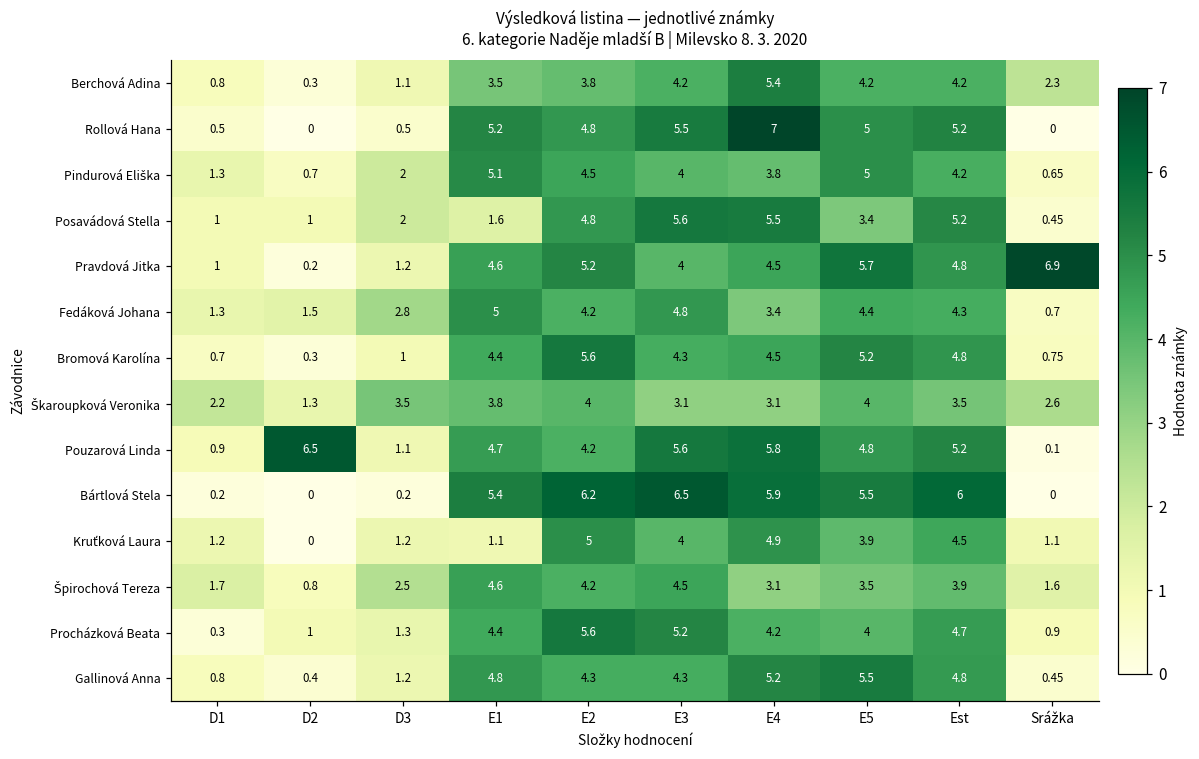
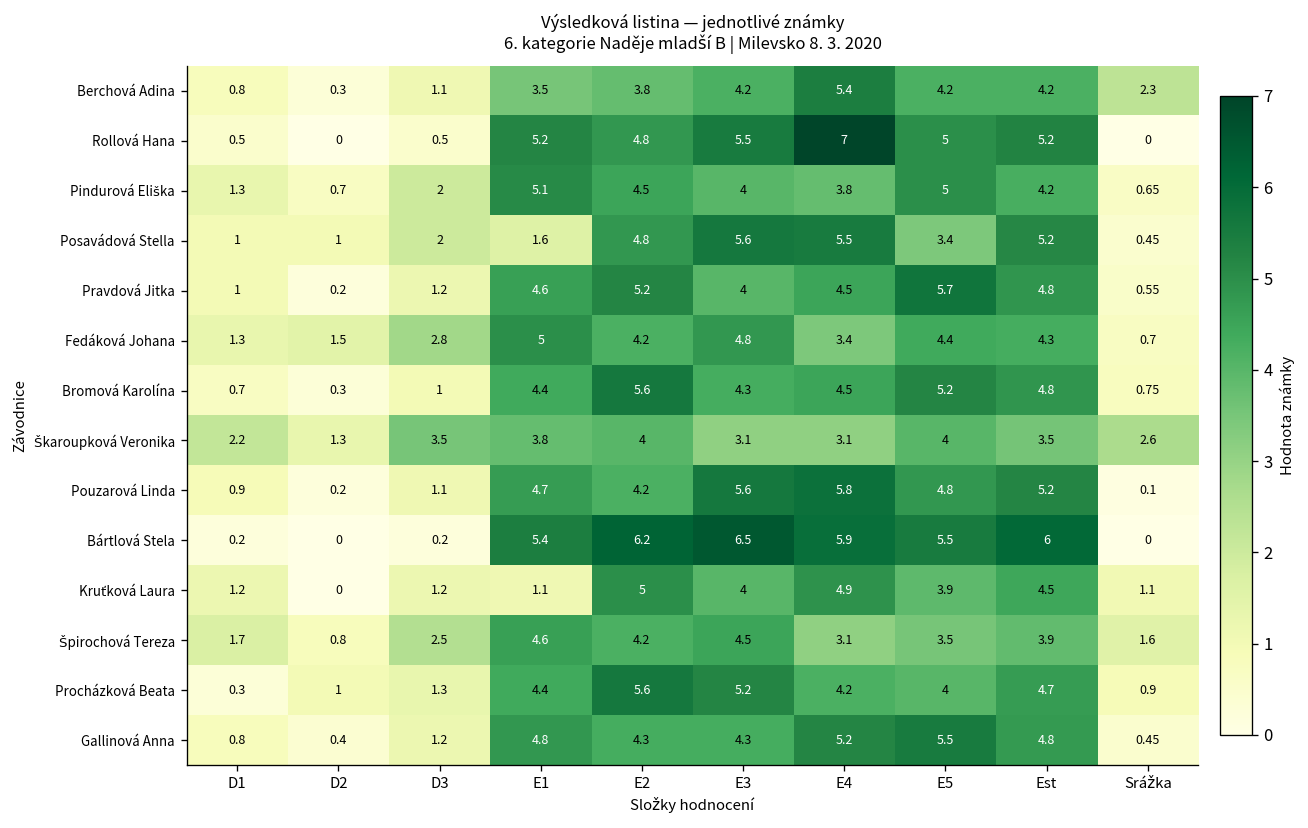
  {
    "Berchová Adina": {
      "D1": 0.8,
      "D2": 0.3,
      "D3": 1.1,
      "E1": 3.5,
      "E2": 3.8,
      "E3": 4.2,
      "E4": 5.4,
      "E5": 4.2,
      "Est": 4.2,
      "Srážka": 2.3
    },
    "Rollová Hana": {
      "D1": 0.5,
      "D2": 0,
      "D3": 0.5,
      "E1": 5.2,
      "E2": 4.8,
      "E3": 5.5,
      "E4": 7,
      "E5": 5,
      "Est": 5.2,
      "Srážka": 0
    },
    "Pindurová Eliška": {
      "D1": 1.3,
      "D2": 0.7,
      "D3": 2,
      "E1": 5.1,
      "E2": 4.5,
      "E3": 4,
      "E4": 3.8,
      "E5": 5,
      "Est": 4.2,
      "Srážka": 0.65
    },
    "Posavádová Stella": {
      "D1": 1,
      "D2": 1,
      "D3": 2,
      "E1": 1.6,
      "E2": 4.8,
      "E3": 5.6,
      "E4": 5.5,
      "E5": 3.4,
      "Est": 5.2,
      "Srážka": 0.45
    },
    "Pravdová Jitka": {
      "D1": 1,
      "D2": 0.2,
      "D3": 1.2,
      "E1": 4.6,
      "E2": 5.2,
      "E3": 4,
      "E4": 4.5,
      "E5": 5.7,
      "Est": 4.8,
-     "Srážka": 6.9
+     "Srážka": 0.55
    },
    "Fedáková Johana": {
      "D1": 1.3,
      "D2": 1.5,
      "D3": 2.8,
      "E1": 5,
      "E2": 4.2,
      "E3": 4.8,
      "E4": 3.4,
      "E5": 4.4,
      "Est": 4.3,
      "Srážka": 0.7
    },
    "Bromová Karolína": {
      "D1": 0.7,
      "D2": 0.3,
      "D3": 1,
      "E1": 4.4,
      "E2": 5.6,
      "E3": 4.3,
      "E4": 4.5,
      "E5": 5.2,
      "Est": 4.8,
      "Srážka": 0.75
    },
    "Škaroupková Veronika": {
      "D1": 2.2,
      "D2": 1.3,
      "D3": 3.5,
      "E1": 3.8,
      "E2": 4,
      "E3": 3.1,
      "E4": 3.1,
      "E5": 4,
      "Est": 3.5,
      "Srážka": 2.6
    },
    "Pouzarová Linda": {
      "D1": 0.9,
-     "D2": 6.5,
+     "D2": 0.2,
      "D3": 1.1,
      "E1": 4.7,
      "E2": 4.2,
      "E3": 5.6,
      "E4": 5.8,
      "E5": 4.8,
      "Est": 5.2,
      "Srážka": 0.1
    },
    "Bártlová Stela": {
      "D1": 0.2,
      "D2": 0,
      "D3": 0.2,
      "E1": 5.4,
      "E2": 6.2,
      "E3": 6.5,
      "E4": 5.9,
      "E5": 5.5,
      "Est": 6,
      "Srážka": 0
    },
    "Kruťková Laura": {
      "D1": 1.2,
      "D2": 0,
      "D3": 1.2,
      "E1": 1.1,
      "E2": 5,
      "E3": 4,
      "E4": 4.9,
      "E5": 3.9,
      "Est": 4.5,
      "Srážka": 1.1
    },
    "Špirochová Tereza": {
      "D1": 1.7,
      "D2": 0.8,
      "D3": 2.5,
      "E1": 4.6,
      "E2": 4.2,
      "E3": 4.5,
      "E4": 3.1,
      "E5": 3.5,
      "Est": 3.9,
      "Srážka": 1.6
    },
    "Procházková Beata": {
      "D1": 0.3,
      "D2": 1,
      "D3": 1.3,
      "E1": 4.4,
      "E2": 5.6,
      "E3": 5.2,
      "E4": 4.2,
      "E5": 4,
      "Est": 4.7,
      "Srážka": 0.9
    },
    "Gallinová Anna": {
      "D1": 0.8,
      "D2": 0.4,
      "D3": 1.2,
      "E1": 4.8,
      "E2": 4.3,
      "E3": 4.3,
      "E4": 5.2,
      "E5": 5.5,
      "Est": 4.8,
      "Srážka": 0.45
    }
  }
